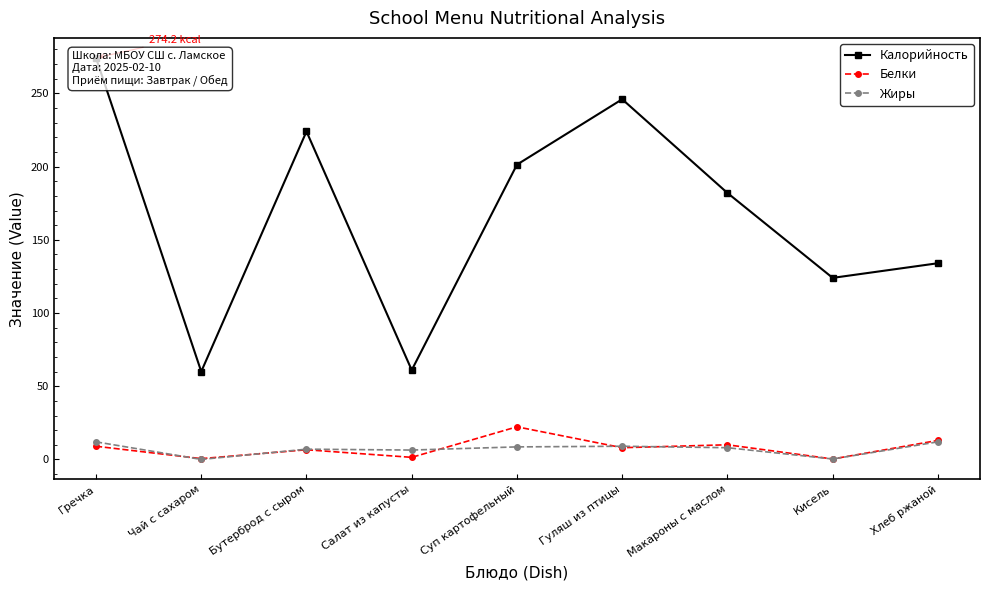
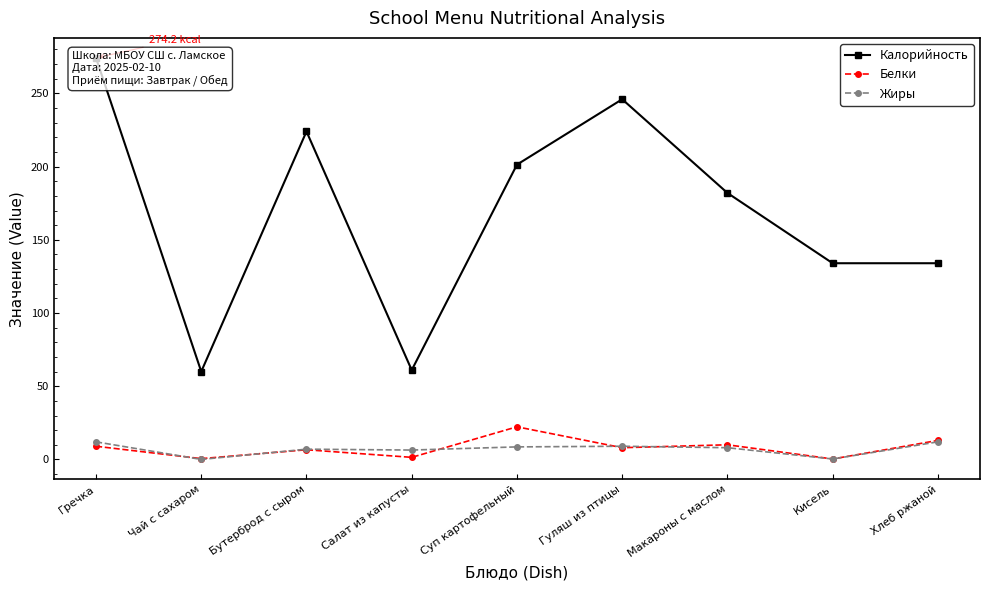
  {
    "Калорийность": {
      "Чай с сахаром": 60,
      "Бутерброд с сыром": 224,
      "Салат из капусты": 61,
      "Суп картофельный": 201,
      "Гуляш из птицы": 246,
      "Макароны с маслом": 182,
-     "Кисель": 124,
+     "Кисель": 134,
      "Хлеб ржаной": 134
    },
    "Белки": {
      "Гречка": 9,
      "Салат из капусты": 1,
      "Суп картофельный": 22,
      "Макароны с маслом": 10
    },
    "Жиры": {
      "Гречка": 12,
      "Салат из капусты": 6,
      "Суп картофельный": 9,
      "Макароны с маслом": 8
    }
  }
